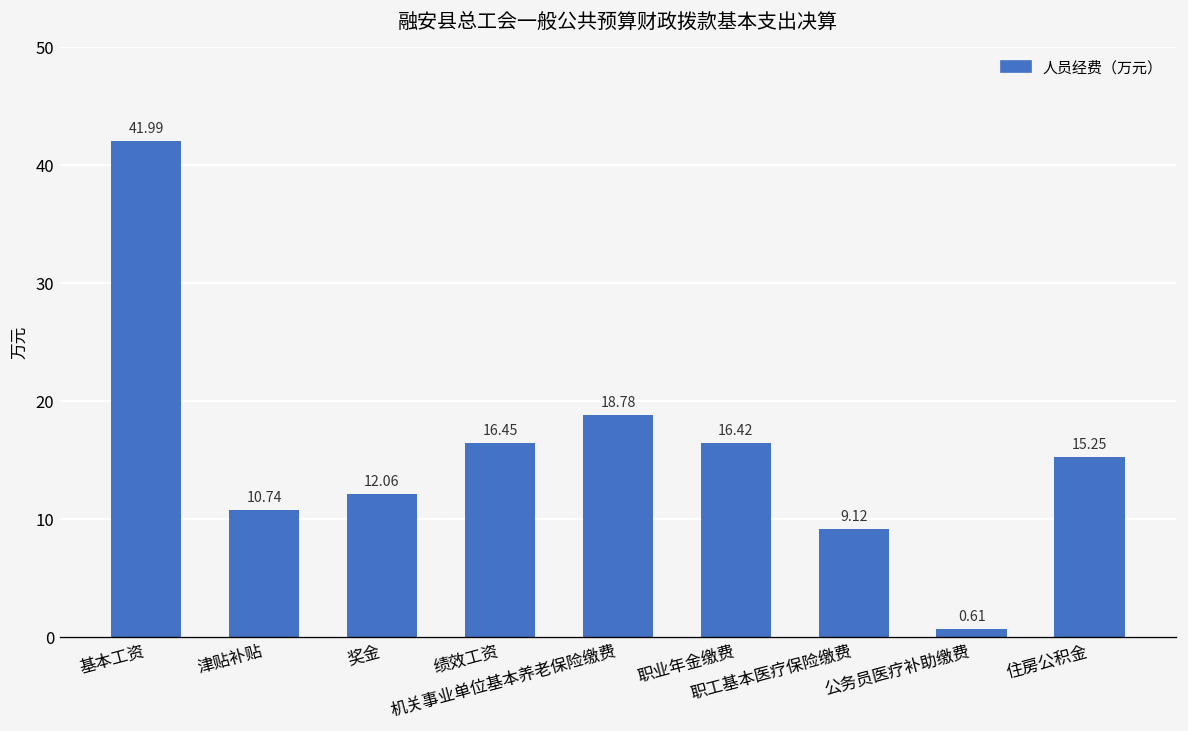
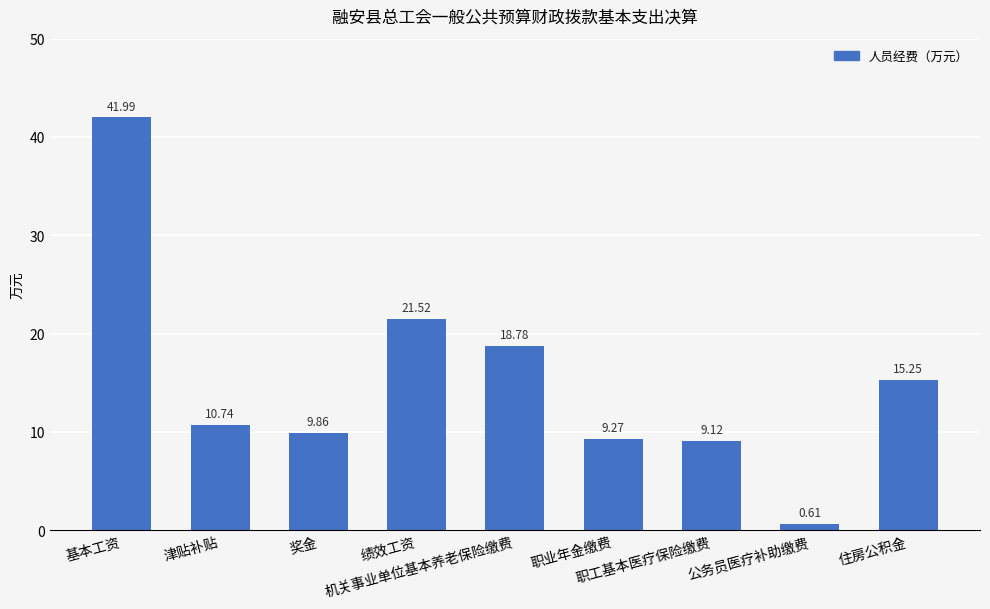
  {
    "基本工资": 41.99,
    "津贴补贴": 10.74,
-   "奖金": 12.06,
-   "绩效工资": 16.45,
+   "奖金": 9.86,
+   "绩效工资": 21.52,
    "机关事业单位基本养老保险缴费": 18.78,
-   "职业年金缴费": 16.42,
+   "职业年金缴费": 9.27,
    "职工基本医疗保险缴费": 9.12,
    "公务员医疗补助缴费": 0.61,
    "住房公积金": 15.25
  }
